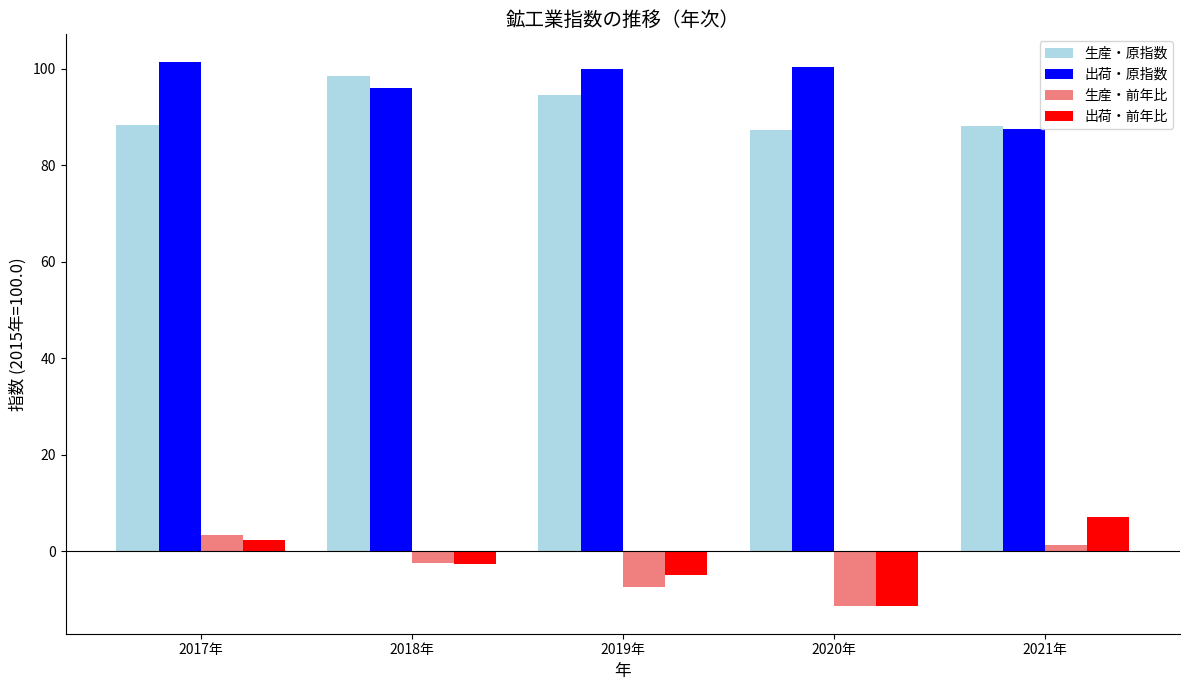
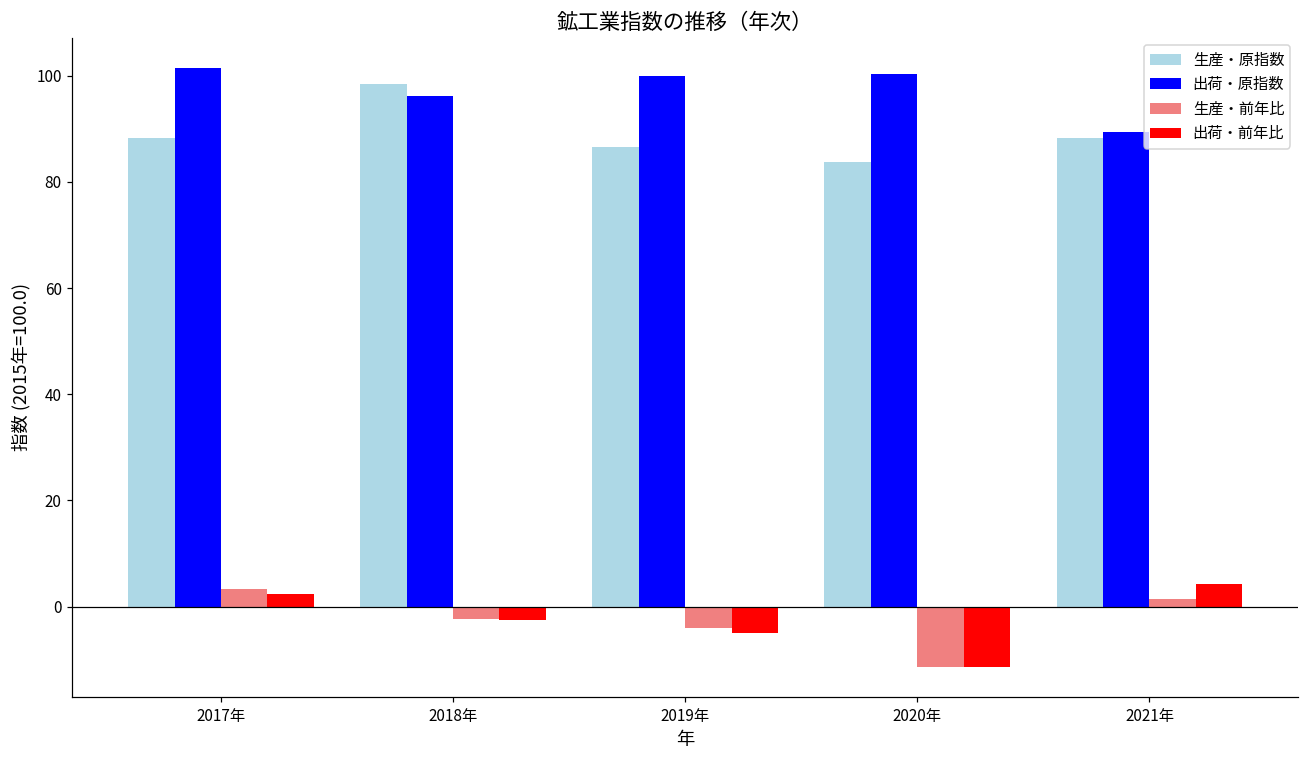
  {
    "生産・原指数": {
      "2017年": 88,
      "2018年": 99,
-     "2019年": 95,
-     "2020年": 87,
+     "2019年": 87,
+     "2020年": 84,
      "2021年": 88
    },
    "出荷・原指数": {
      "2017年": 102,
      "2018年": 96,
      "2019年": 100,
      "2020年": 100,
-     "2021年": 88
+     "2021年": 89
    },
    "生産・前年比": {
      "2017年": 3,
      "2018年": -2,
-     "2019年": -7,
+     "2019年": -4,
      "2020年": -11,
      "2021年": 1
    },
    "出荷・前年比": {
      "2017年": 2,
      "2018年": -3,
      "2019年": -5,
      "2020年": -11,
-     "2021年": 7
+     "2021年": 4
    }
  }
